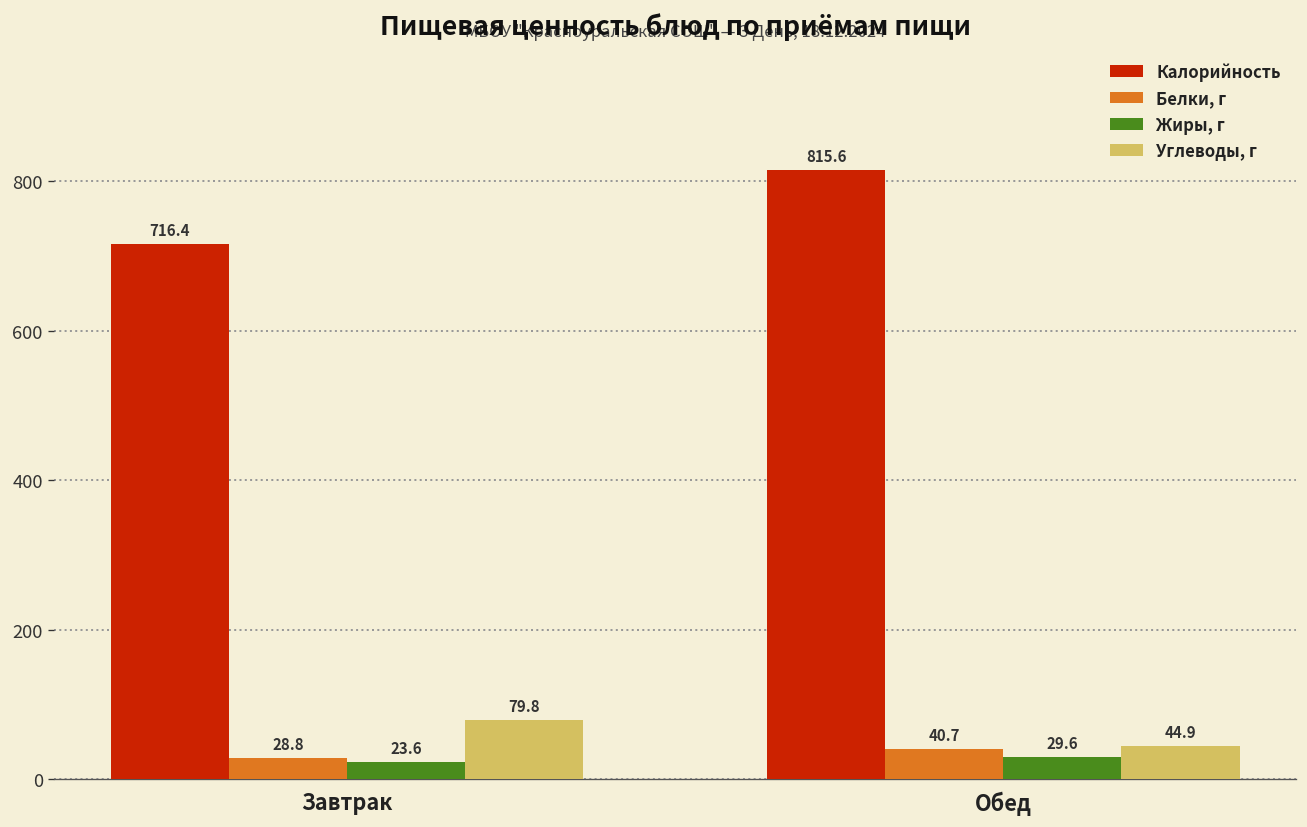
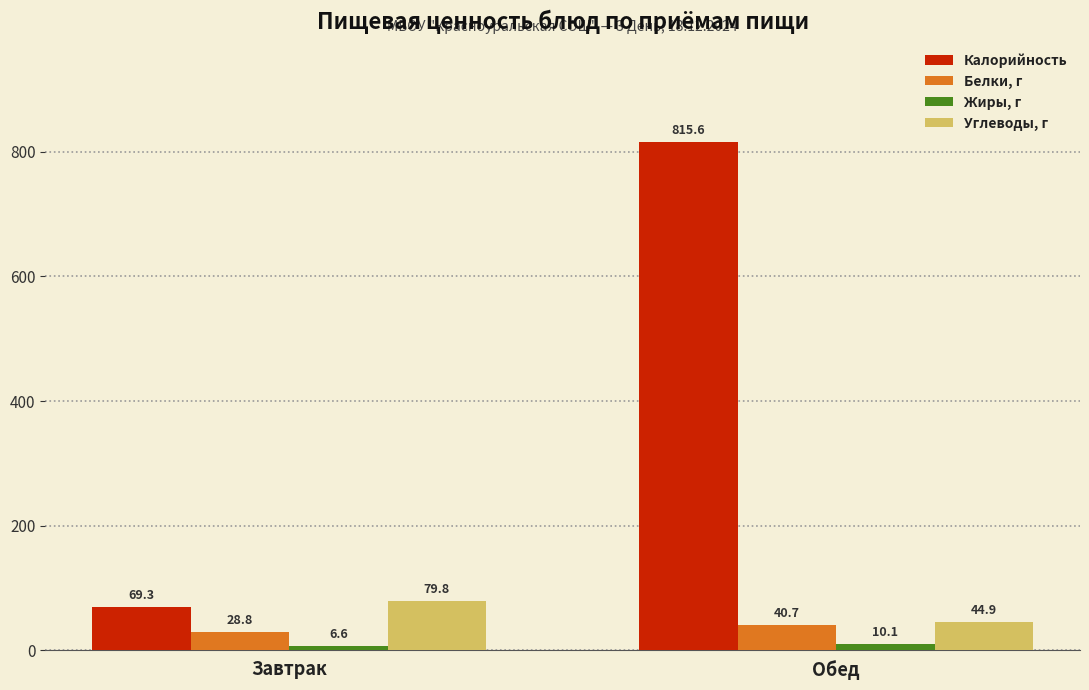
  {
    "Калорийность": {
-     "Завтрак": 716.4,
+     "Завтрак": 69.3,
      "Обед": 815.6
    },
    "Белки, г": {
      "Завтрак": 28.8,
      "Обед": 40.7
    },
    "Жиры, г": {
-     "Завтрак": 23.6,
-     "Обед": 29.6
+     "Завтрак": 6.6,
+     "Обед": 10.1
    },
    "Углеводы, г": {
      "Завтрак": 79.8,
      "Обед": 44.9
    }
  }
